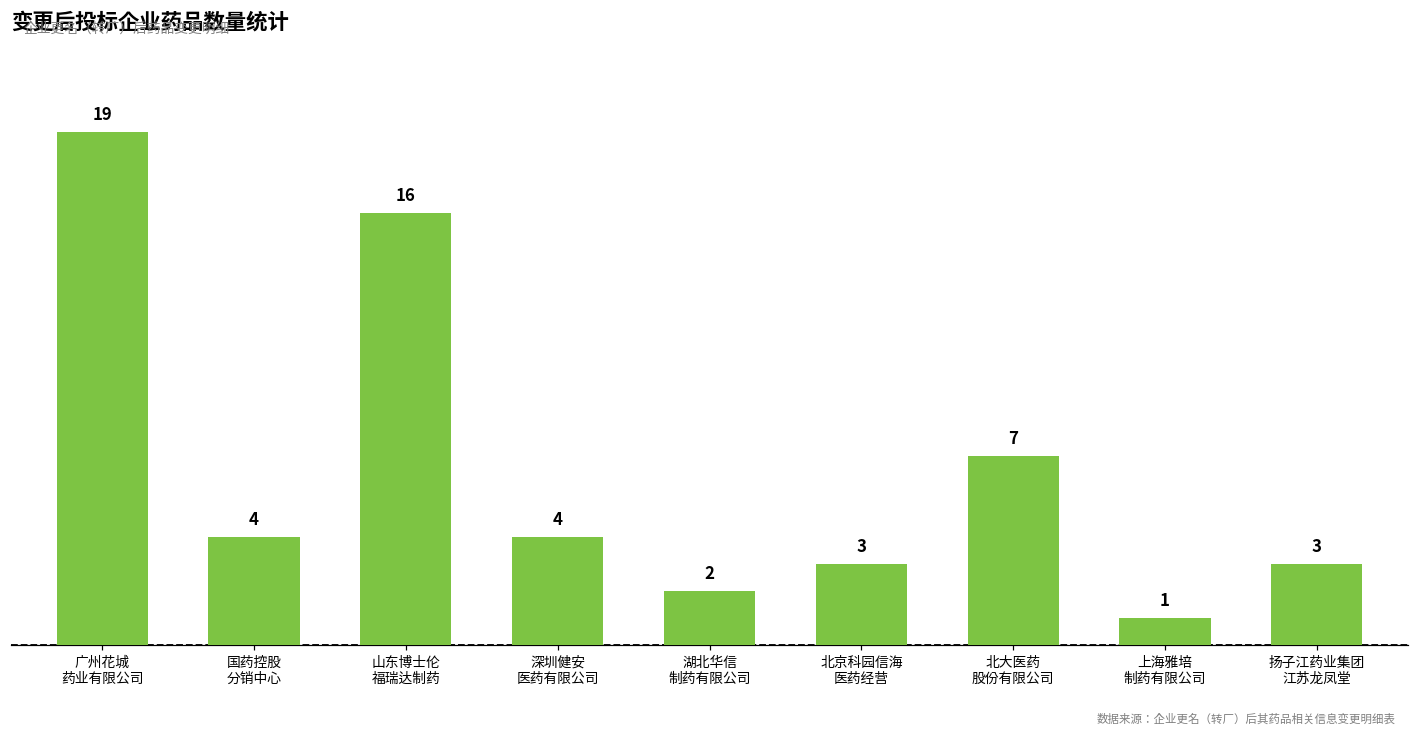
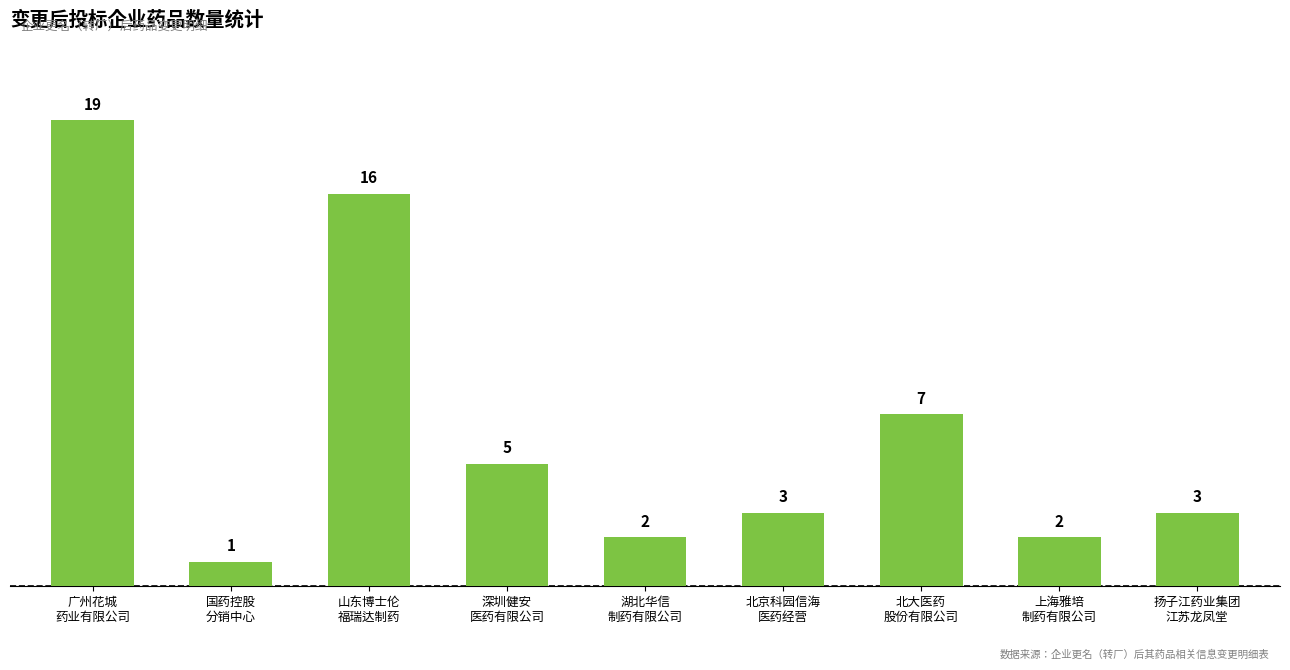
  {
    "广州花城 药业有限公司": 19,
-   "国药控股 分销中心": 4,
+   "国药控股 分销中心": 1,
    "山东博士伦 福瑞达制药": 16,
-   "深圳健安 医药有限公司": 4,
+   "深圳健安 医药有限公司": 5,
    "湖北华信 制药有限公司": 2,
    "北京科园信海 医药经营": 3,
    "北大医药 股份有限公司": 7,
-   "上海雅培 制药有限公司": 1,
+   "上海雅培 制药有限公司": 2,
    "扬子江药业集团 江苏龙凤堂": 3
  }
